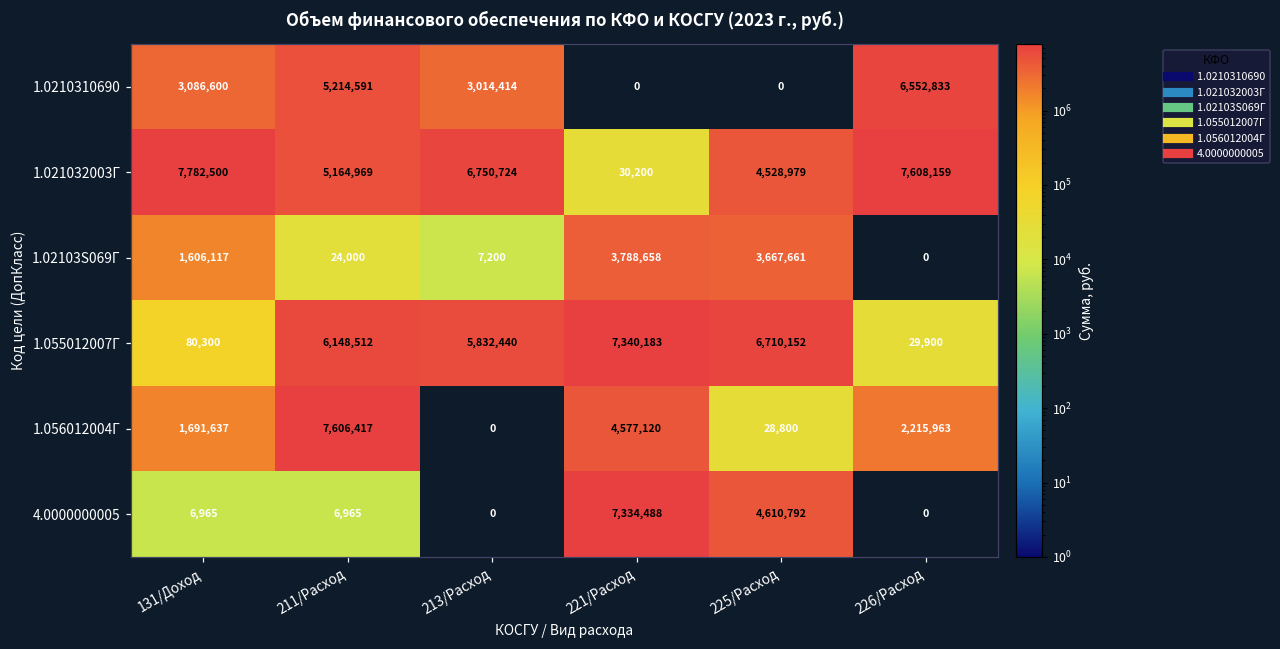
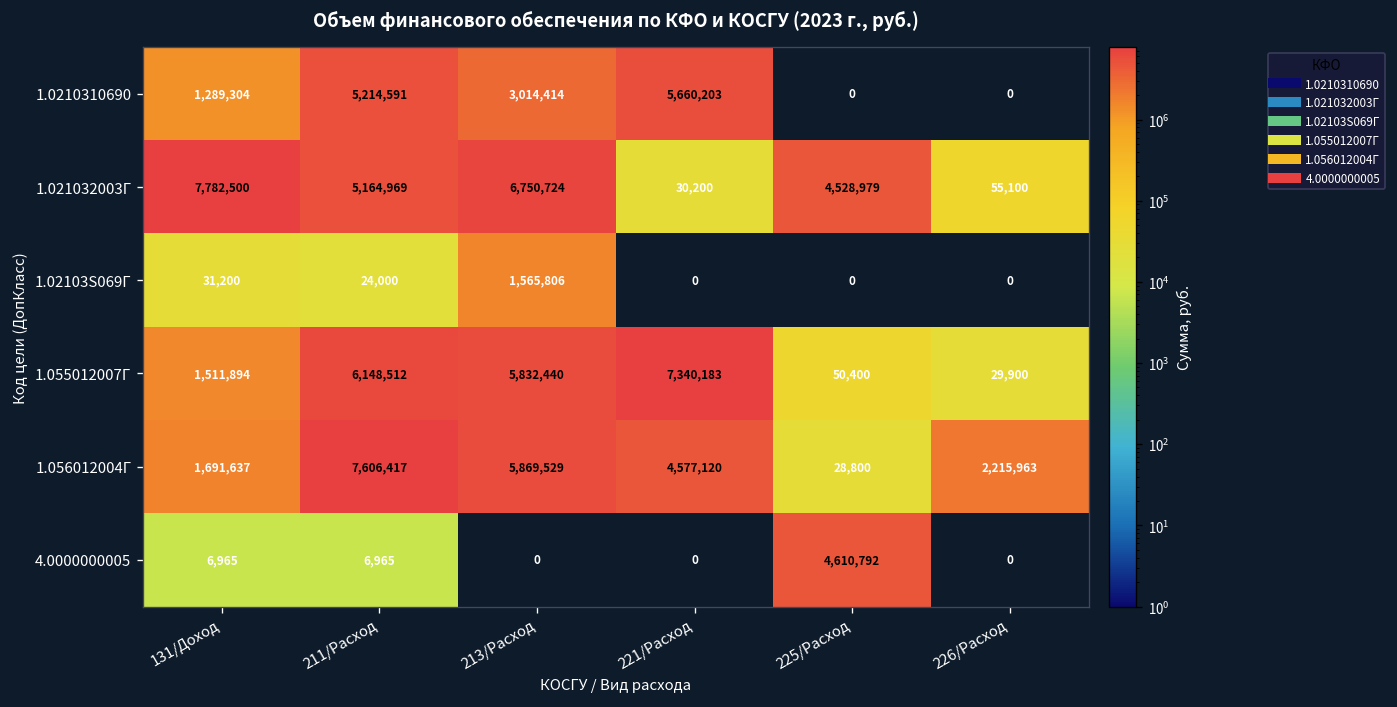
  {
    "1.0210310690": {
-     "131/Доход": "3,086,600",
+     "131/Доход": "1,289,304",
      "211/Расход": "5,214,591",
      "213/Расход": "3,014,414",
-     "221/Расход": "0",
+     "221/Расход": "5,660,203",
      "225/Расход": "0",
-     "226/Расход": "6,552,833"
+     "226/Расход": "0"
    },
    "1.021032003Г": {
      "131/Доход": "7,782,500",
      "211/Расход": "5,164,969",
      "213/Расход": "6,750,724",
      "221/Расход": "30,200",
      "225/Расход": "4,528,979",
-     "226/Расход": "7,608,159"
+     "226/Расход": "55,100"
    },
    "1.02103S069Г": {
-     "131/Доход": "1,606,117",
+     "131/Доход": "31,200",
      "211/Расход": "24,000",
-     "213/Расход": "7,200",
-     "221/Расход": "3,788,658",
-     "225/Расход": "3,667,661",
+     "213/Расход": "1,565,806",
+     "221/Расход": "0",
+     "225/Расход": "0",
      "226/Расход": "0"
    },
    "1.055012007Г": {
-     "131/Доход": "80,300",
+     "131/Доход": "1,511,894",
      "211/Расход": "6,148,512",
      "213/Расход": "5,832,440",
      "221/Расход": "7,340,183",
-     "225/Расход": "6,710,152",
+     "225/Расход": "50,400",
      "226/Расход": "29,900"
    },
    "1.056012004Г": {
      "131/Доход": "1,691,637",
      "211/Расход": "7,606,417",
-     "213/Расход": "0",
+     "213/Расход": "5,869,529",
      "221/Расход": "4,577,120",
      "225/Расход": "28,800",
      "226/Расход": "2,215,963"
    },
    "4.0000000005": {
      "131/Доход": "6,965",
      "211/Расход": "6,965",
      "213/Расход": "0",
-     "221/Расход": "7,334,488",
+     "221/Расход": "0",
      "225/Расход": "4,610,792",
      "226/Расход": "0"
    }
  }
